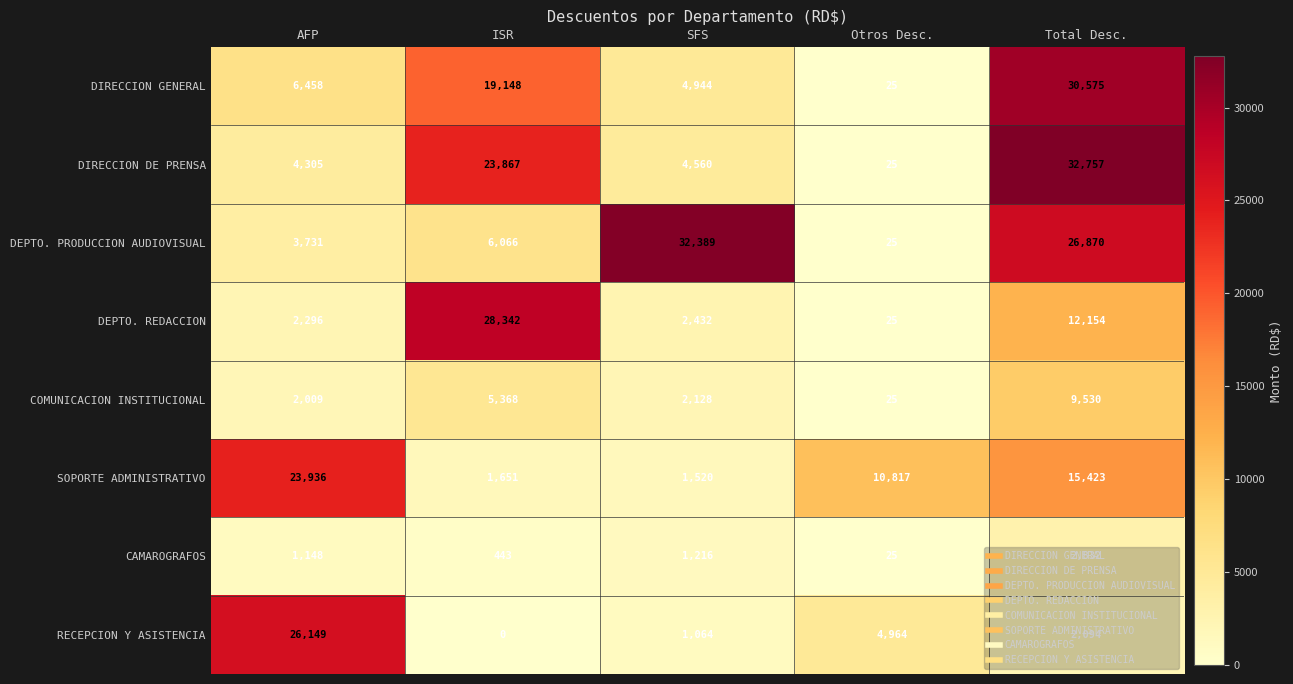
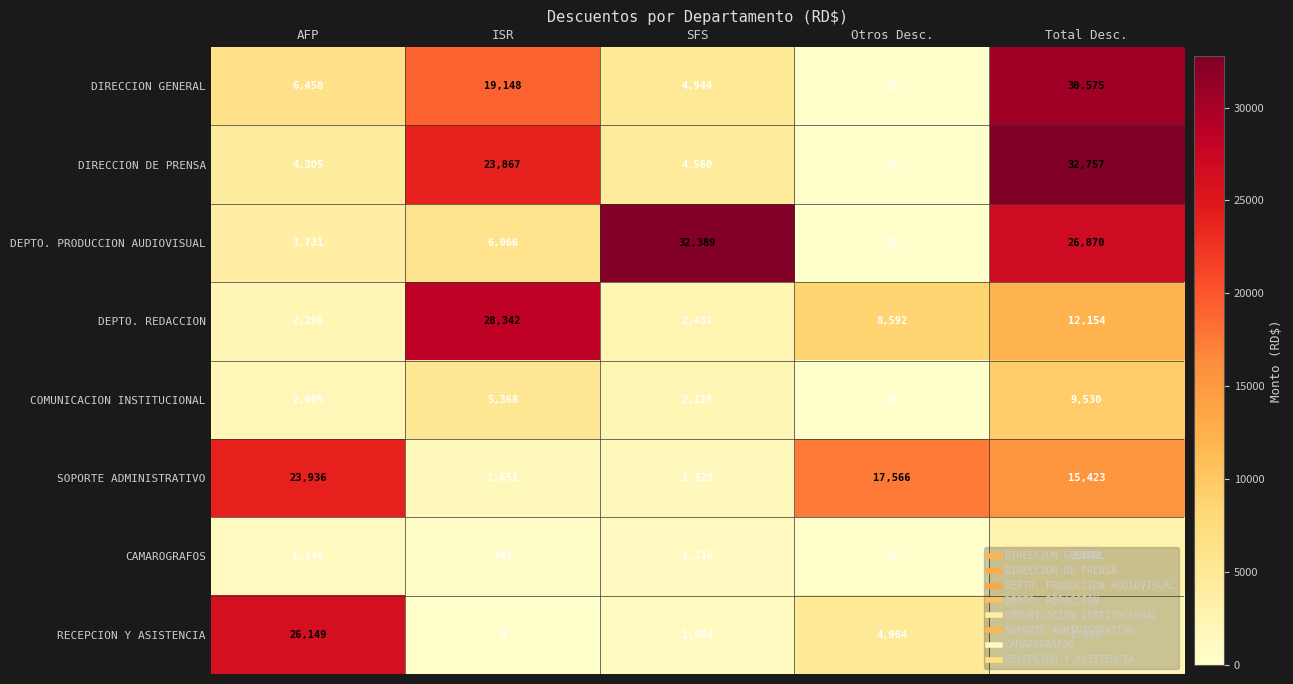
  {
    "DIRECCION GENERAL": {
      "AFP": "6,458",
      "ISR": "19,148",
      "SFS": "4,944",
      "Otros Desc.": "25",
      "Total Desc.": "30,575"
    },
    "DIRECCION DE PRENSA": {
      "AFP": "4,305",
      "ISR": "23,867",
      "SFS": "4,560",
      "Otros Desc.": "25",
      "Total Desc.": "32,757"
    },
    "DEPTO. PRODUCCION AUDIOVISUAL": {
      "AFP": "3,731",
      "ISR": "6,066",
      "SFS": "32,389",
      "Otros Desc.": "25",
      "Total Desc.": "26,870"
    },
    "DEPTO. REDACCION": {
      "AFP": "2,296",
      "ISR": "28,342",
      "SFS": "2,432",
-     "Otros Desc.": "25",
+     "Otros Desc.": "8,592",
      "Total Desc.": "12,154"
    },
    "COMUNICACION INSTITUCIONAL": {
      "AFP": "2,009",
      "ISR": "5,368",
      "SFS": "2,128",
      "Otros Desc.": "25",
      "Total Desc.": "9,530"
    },
    "SOPORTE ADMINISTRATIVO": {
      "AFP": "23,936",
      "ISR": "1,651",
      "SFS": "1,520",
-     "Otros Desc.": "10,817",
+     "Otros Desc.": "17,566",
      "Total Desc.": "15,423"
    },
    "CAMAROGRAFOS": {
      "AFP": "1,148",
      "ISR": "443",
      "SFS": "1,216",
      "Otros Desc.": "25"
    },
    "RECEPCION Y ASISTENCIA": {
      "AFP": "26,149",
      "ISR": "0",
      "SFS": "1,064",
      "Otros Desc.": "4,964"
    }
  }
